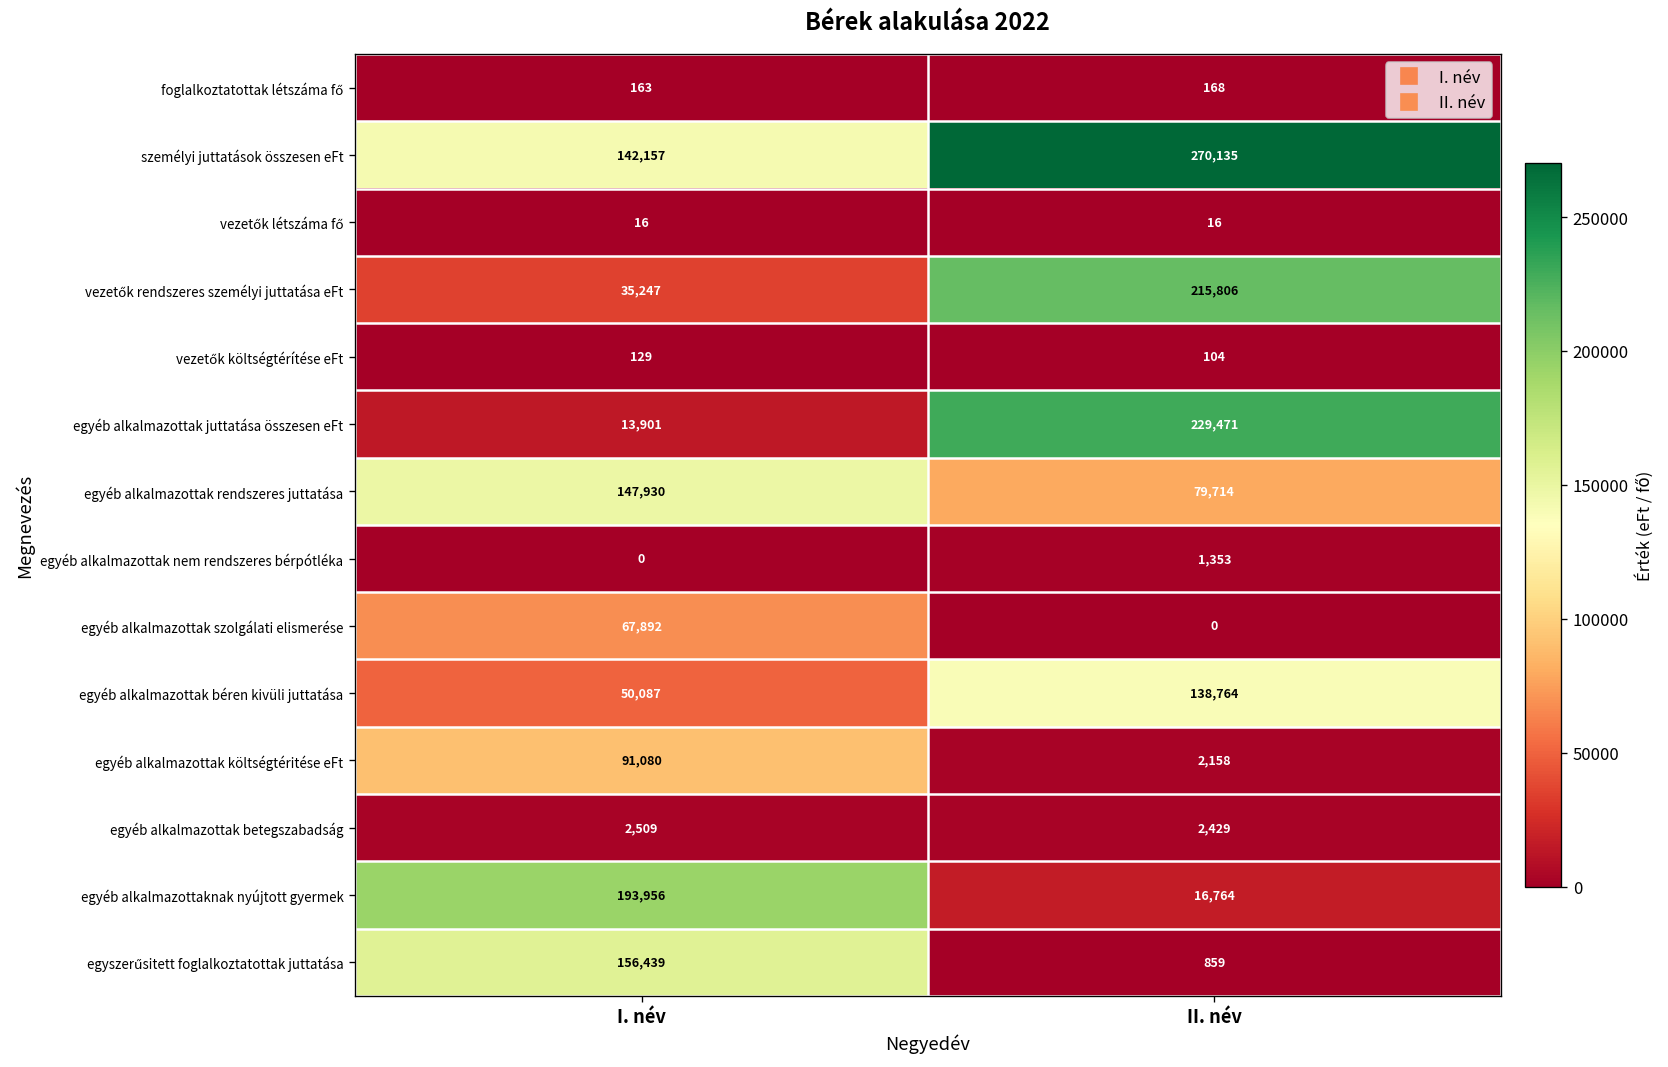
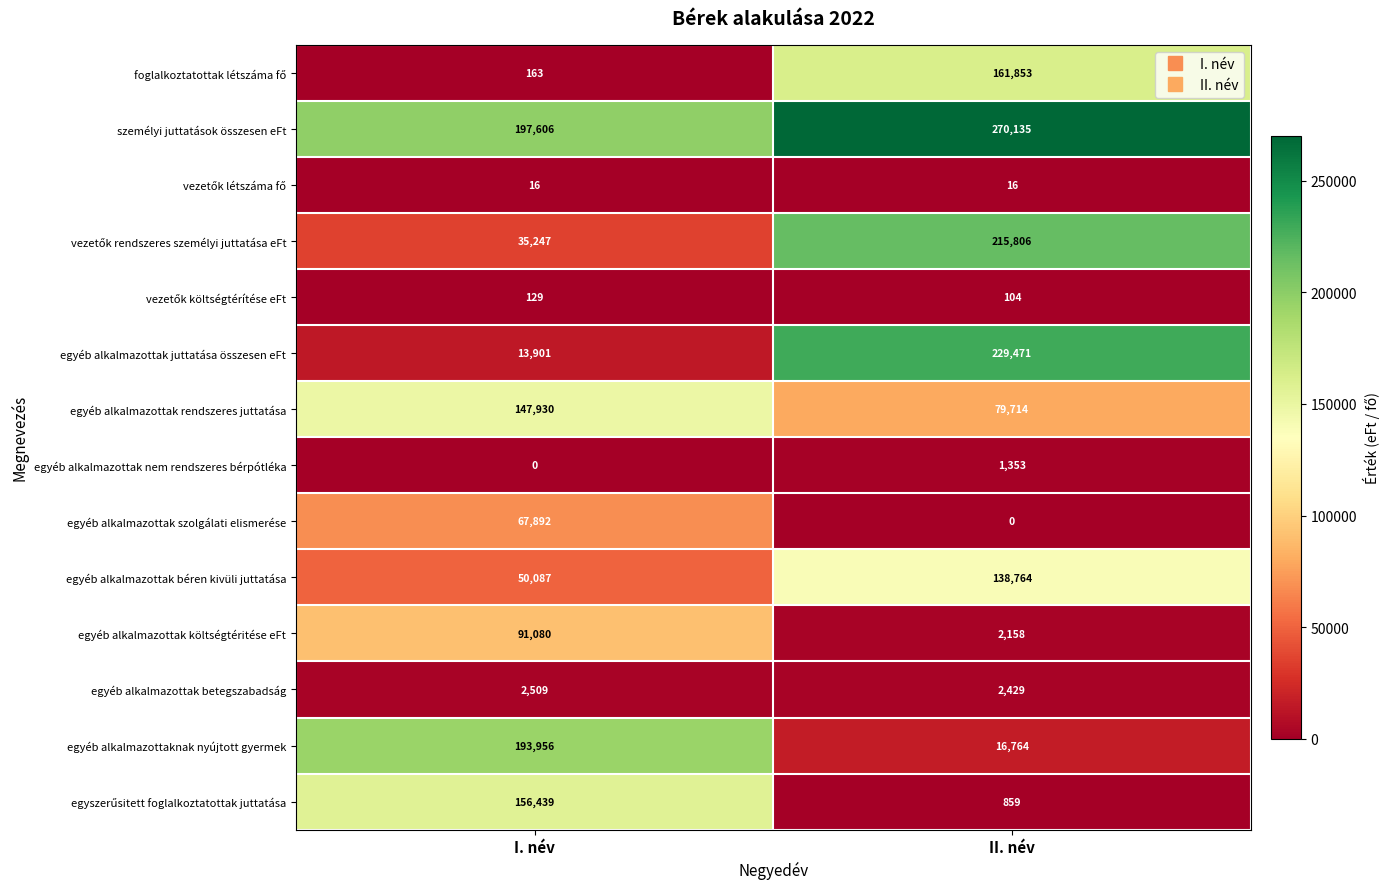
  {
    "foglalkoztatottak létszáma fő": {
      "I. név": "163",
-     "II. név": "168"
+     "II. név": "161,853"
    },
    "személyi juttatások összesen eFt": {
-     "I. név": "142,157",
+     "I. név": "197,606",
      "II. név": "270,135"
    },
    "vezetők létszáma fő": {
      "I. név": "16",
      "II. név": "16"
    },
    "vezetők rendszeres személyi juttatása eFt": {
      "I. név": "35,247",
      "II. név": "215,806"
    },
    "vezetők költségtérítése eFt": {
      "I. név": "129",
      "II. név": "104"
    },
    "egyéb alkalmazottak juttatása összesen eFt": {
      "I. név": "13,901",
      "II. név": "229,471"
    },
    "egyéb alkalmazottak rendszeres juttatása": {
      "I. név": "147,930",
      "II. név": "79,714"
    },
    "egyéb alkalmazottak nem rendszeres bérpótléka": {
      "I. név": "0",
      "II. név": "1,353"
    },
    "egyéb alkalmazottak szolgálati elismerése": {
      "I. név": "67,892",
      "II. név": "0"
    },
    "egyéb alkalmazottak béren kivüli juttatása": {
      "I. név": "50,087",
      "II. név": "138,764"
    },
    "egyéb alkalmazottak költségtéritése eFt": {
      "I. név": "91,080",
      "II. név": "2,158"
    },
    "egyéb alkalmazottak betegszabadság": {
      "I. név": "2,509",
      "II. név": "2,429"
    },
    "egyéb alkalmazottaknak nyújtott gyermek": {
      "I. név": "193,956",
      "II. név": "16,764"
    },
    "egyszerűsitett foglalkoztatottak juttatása": {
      "I. név": "156,439",
      "II. név": "859"
    }
  }
